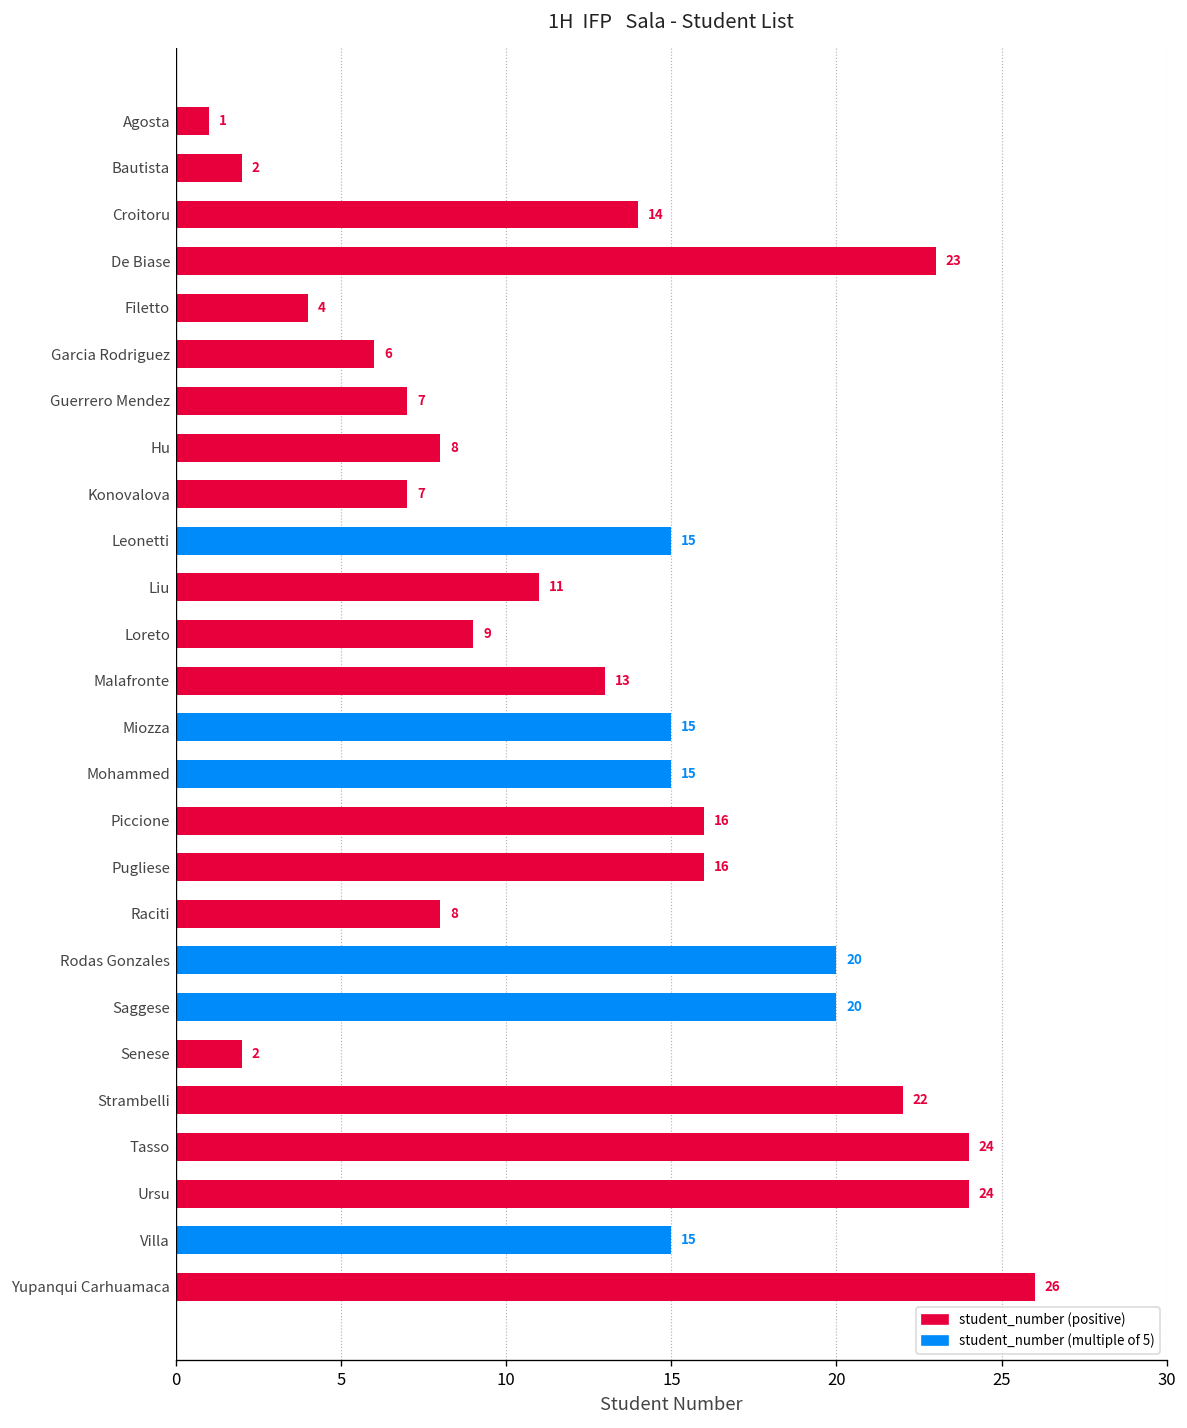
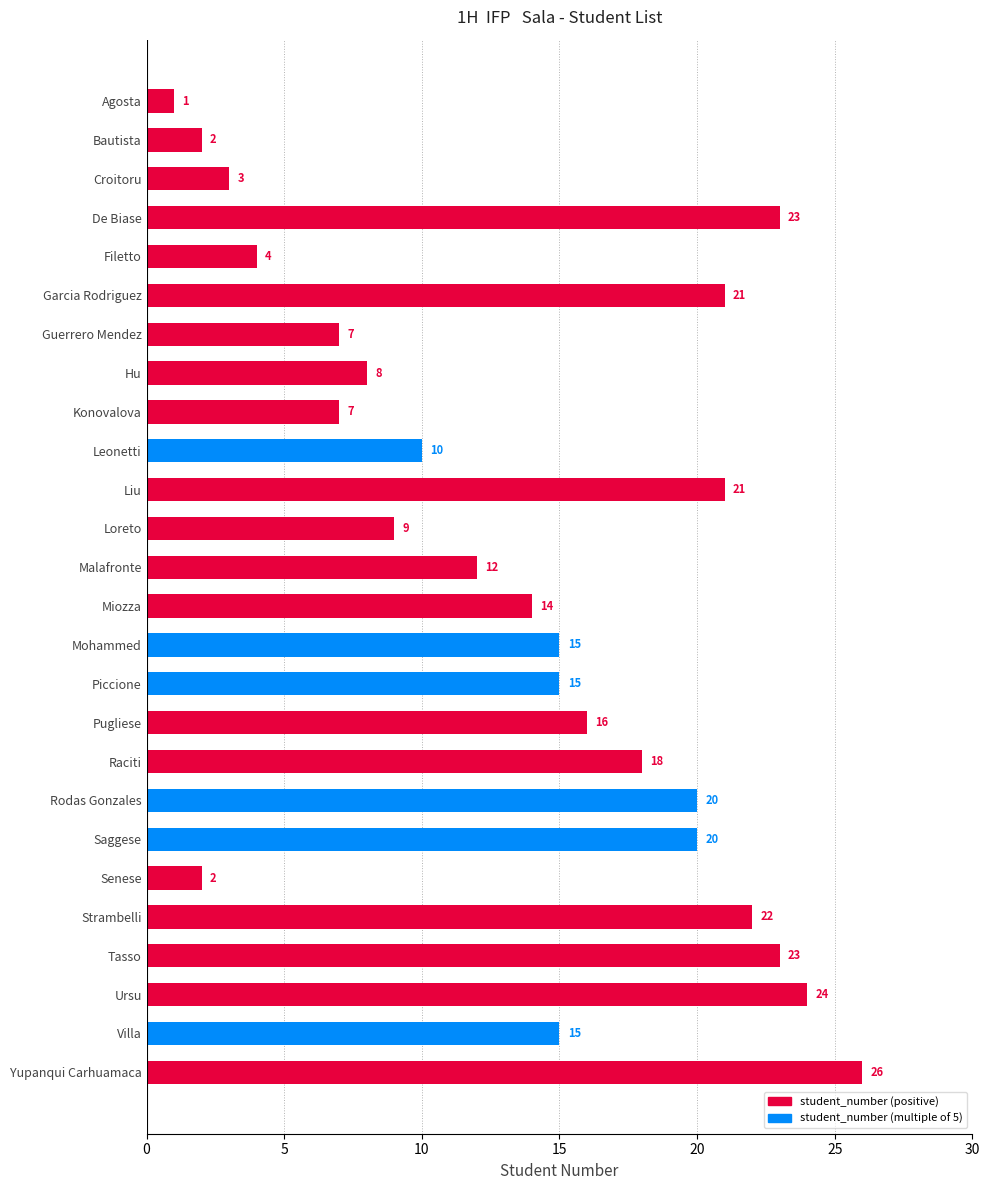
  {
    "Agosta": 1,
    "Bautista": 2,
-   "Croitoru": 14,
+   "Croitoru": 3,
    "De Biase": 23,
    "Filetto": 4,
-   "Garcia Rodriguez": 6,
+   "Garcia Rodriguez": 21,
    "Guerrero Mendez": 7,
    "Hu": 8,
    "Konovalova": 7,
-   "Leonetti": 15,
-   "Liu": 11,
+   "Leonetti": 10,
+   "Liu": 21,
    "Loreto": 9,
-   "Malafronte": 13,
-   "Miozza": 15,
+   "Malafronte": 12,
+   "Miozza": 14,
    "Mohammed": 15,
-   "Piccione": 16,
+   "Piccione": 15,
    "Pugliese": 16,
-   "Raciti": 8,
+   "Raciti": 18,
    "Rodas Gonzales": 20,
    "Saggese": 20,
    "Senese": 2,
    "Strambelli": 22,
-   "Tasso": 24,
+   "Tasso": 23,
    "Ursu": 24,
    "Villa": 15,
    "Yupanqui Carhuamaca": 26
  }
